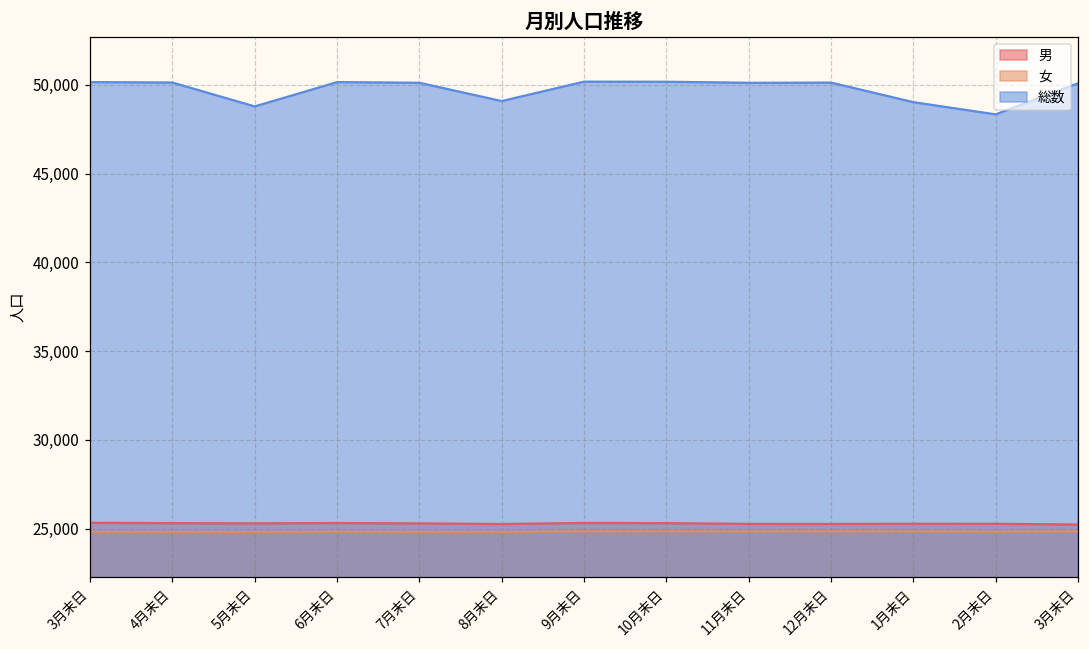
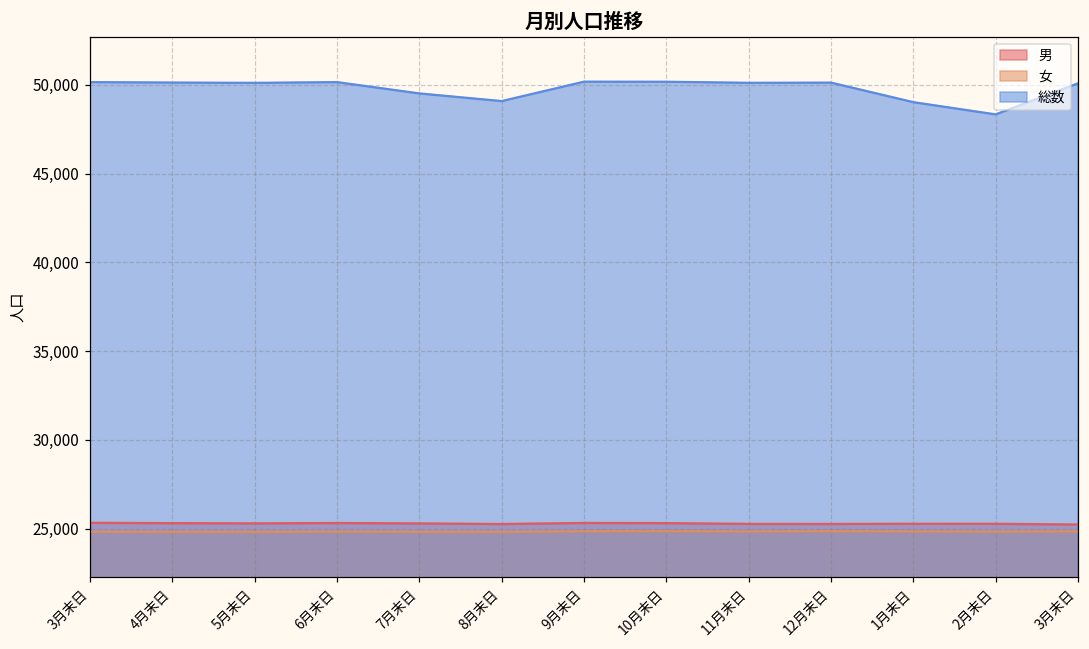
  {
    "総数": {
      "4月末日": "50,100",
-     "5月末日": "48,800",
+     "5月末日": "50,100",
      "6月末日": "50,100",
-     "7月末日": "50,100",
+     "7月末日": "49,500",
      "8月末日": "49,100",
      "9月末日": "50,200",
      "10月末日": "50,200",
      "11月末日": "50,100",
      "12月末日": "50,100",
      "1月末日": "49,000",
      "2月末日": "48,300"
    }
  }
